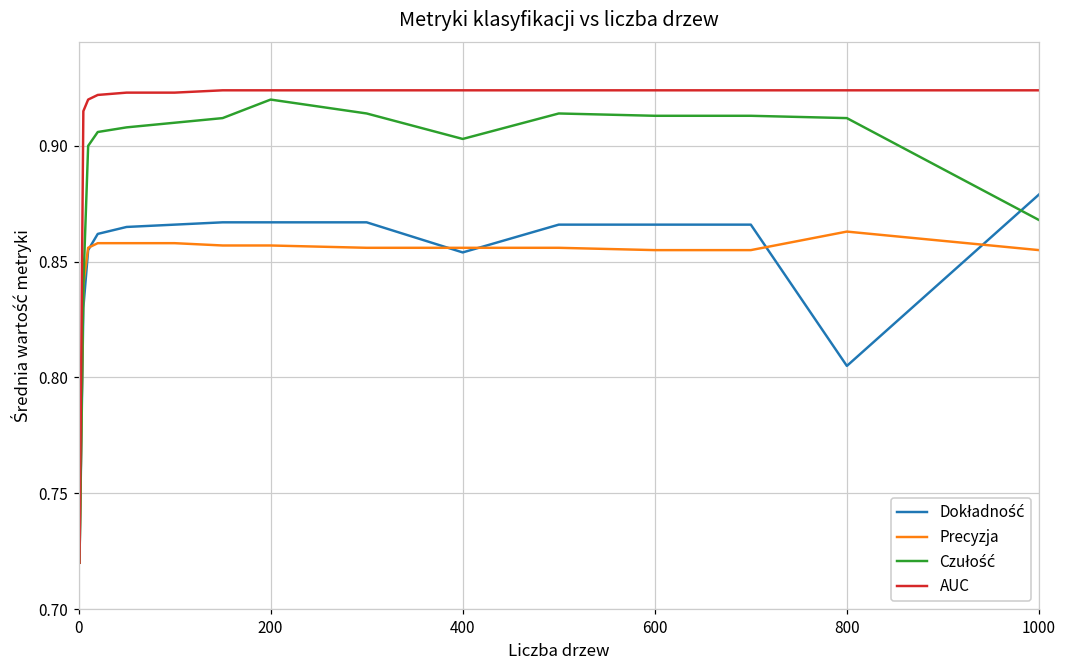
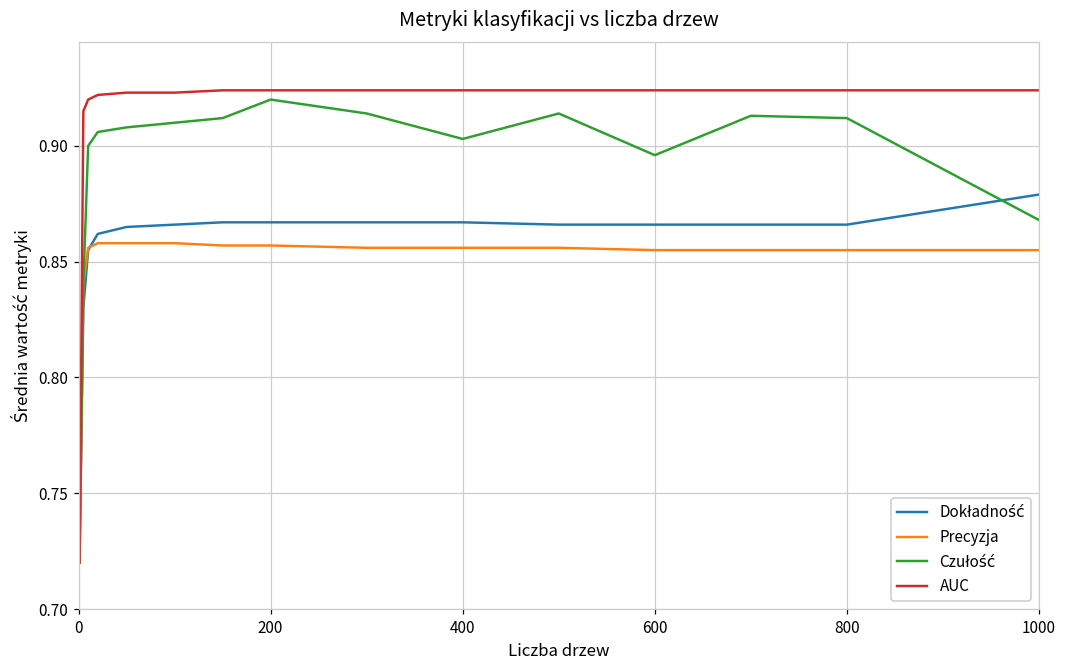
  {
    "Dokładność": {
      "200": 0.867,
-     "400": 0.854,
+     "400": 0.867,
      "600": 0.866,
-     "800": 0.805,
+     "800": 0.866,
      "1000": 0.879
    },
    "Precyzja": {
      "200": 0.857,
      "400": 0.856,
      "600": 0.855,
-     "800": 0.863,
+     "800": 0.855,
      "1000": 0.855
    },
    "Czułość": {
      "200": 0.920,
      "400": 0.903,
-     "600": 0.913,
+     "600": 0.896,
      "800": 0.912,
      "1000": 0.868
    },
    "AUC": {
      "200": 0.924,
      "400": 0.924,
      "600": 0.924,
      "800": 0.924,
      "1000": 0.924
    }
  }
